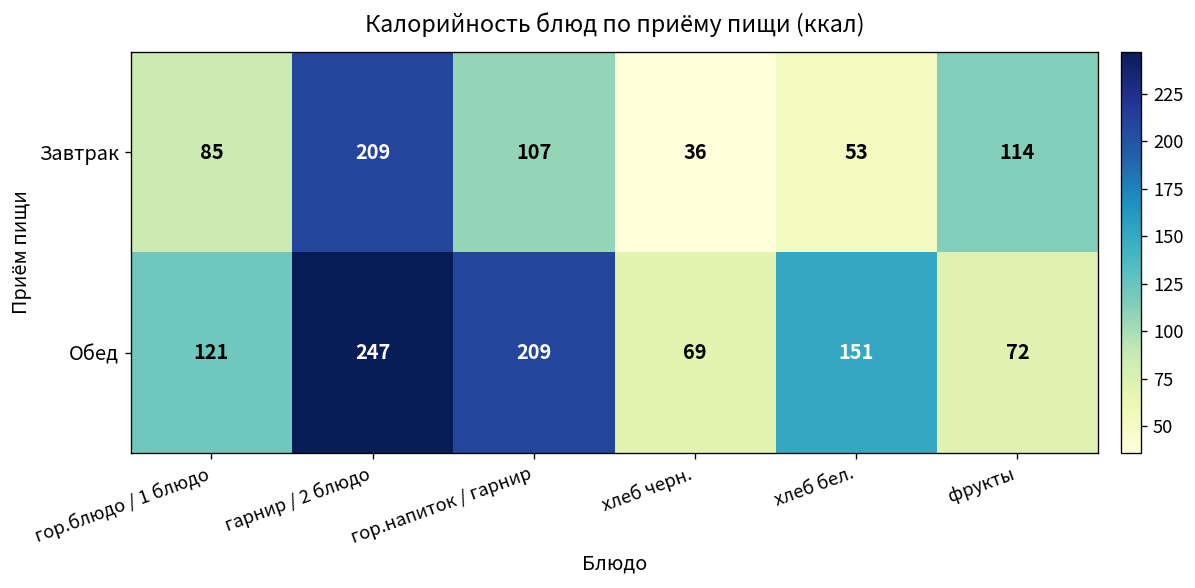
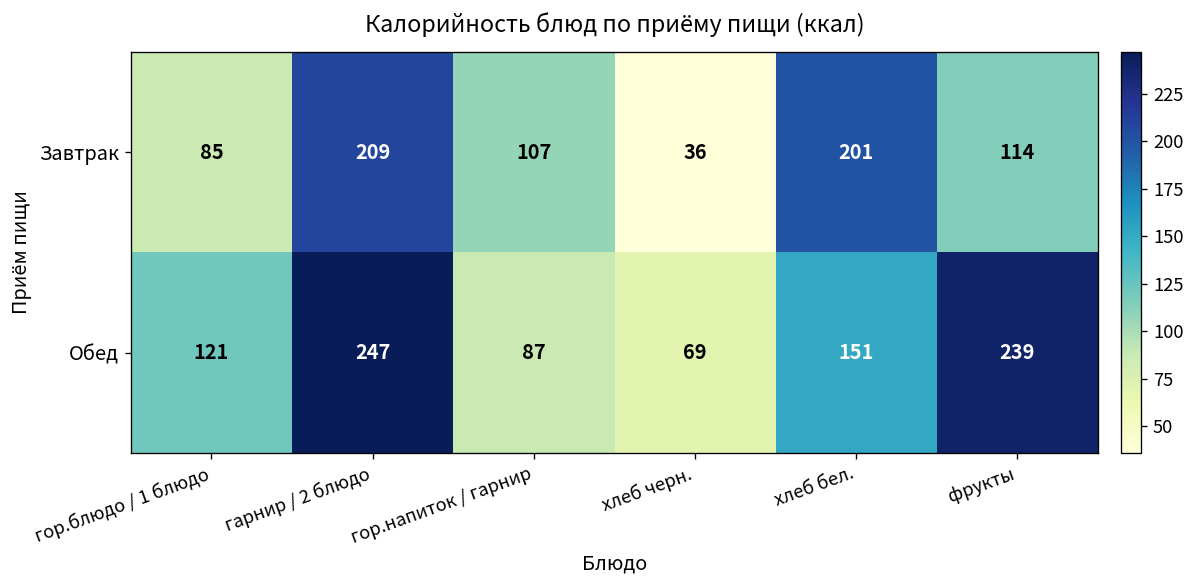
  {
    "Завтрак": {
      "гор.блюдо / 1 блюдо": 85,
      "гарнир / 2 блюдо": 209,
      "гор.напиток / гарнир": 107,
      "хлеб черн.": 36,
-     "хлеб бел.": 53,
+     "хлеб бел.": 201,
      "фрукты": 114
    },
    "Обед": {
      "гор.блюдо / 1 блюдо": 121,
      "гарнир / 2 блюдо": 247,
-     "гор.напиток / гарнир": 209,
+     "гор.напиток / гарнир": 87,
      "хлеб черн.": 69,
      "хлеб бел.": 151,
-     "фрукты": 72
+     "фрукты": 239
    }
  }
